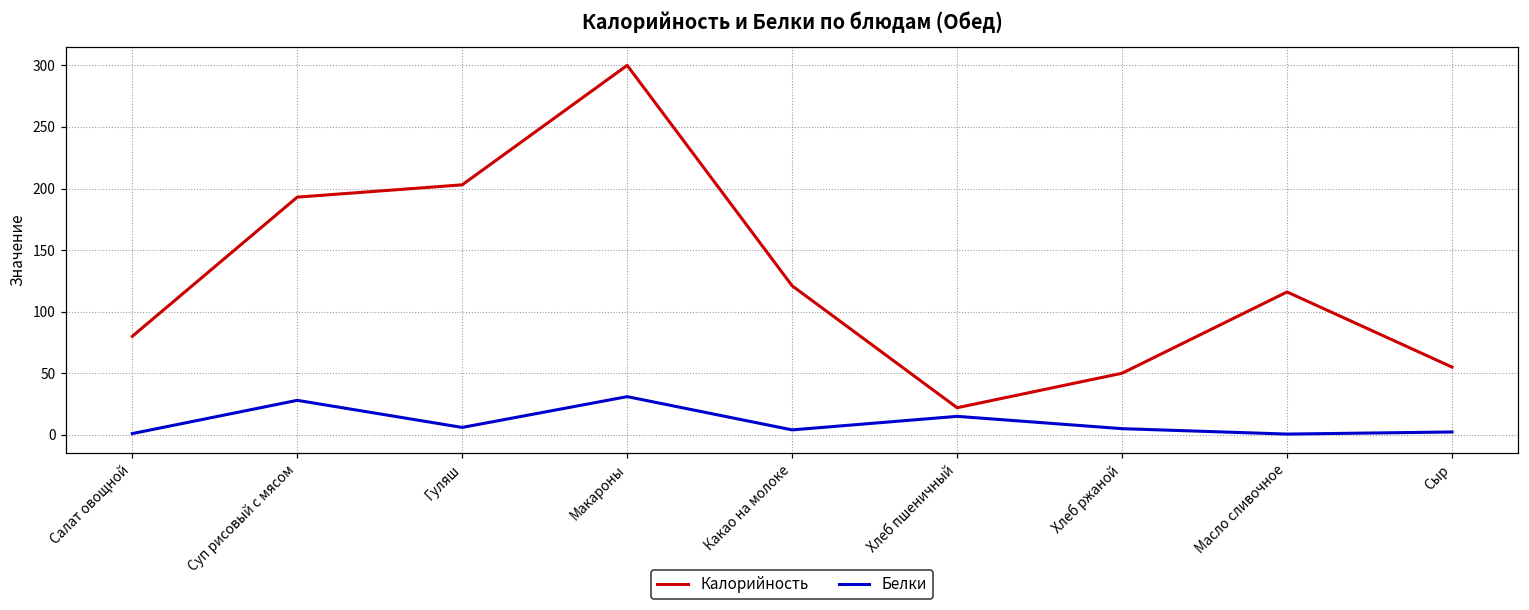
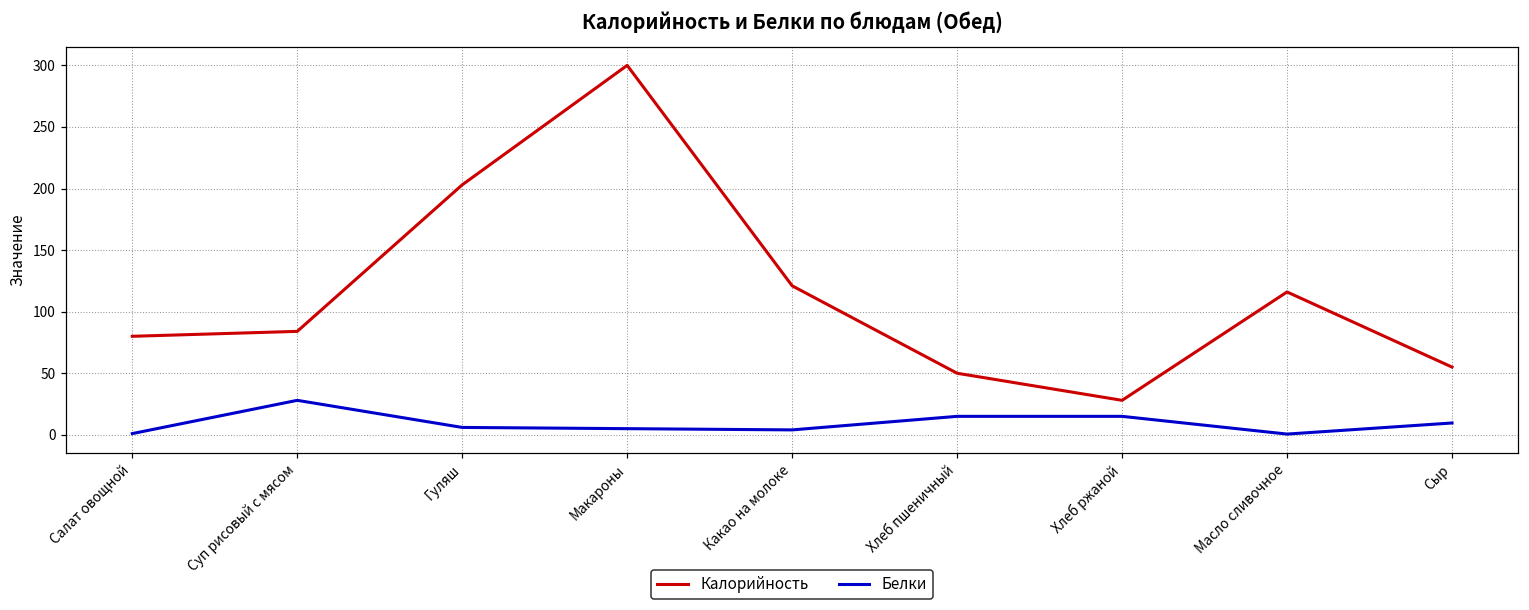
  {
    "Калорийность": {
      "Салат овощной": 80,
-     "Суп рисовый с мясом": 193,
+     "Суп рисовый с мясом": 84,
      "Гуляш": 203,
      "Макароны": 300,
      "Какао на молоке": 121,
-     "Хлеб пшеничный": 22,
-     "Хлеб ржаной": 50,
+     "Хлеб пшеничный": 50,
+     "Хлеб ржаной": 28,
      "Масло сливочное": 116,
      "Сыр": 55
    },
    "Белки": {
      "Салат овощной": 1,
      "Суп рисовый с мясом": 28,
      "Гуляш": 6,
-     "Макароны": 31,
+     "Макароны": 5,
      "Какао на молоке": 4,
      "Хлеб пшеничный": 15,
-     "Хлеб ржаной": 5,
+     "Хлеб ржаной": 15,
      "Масло сливочное": 1,
-     "Сыр": 2
+     "Сыр": 10
    }
  }
